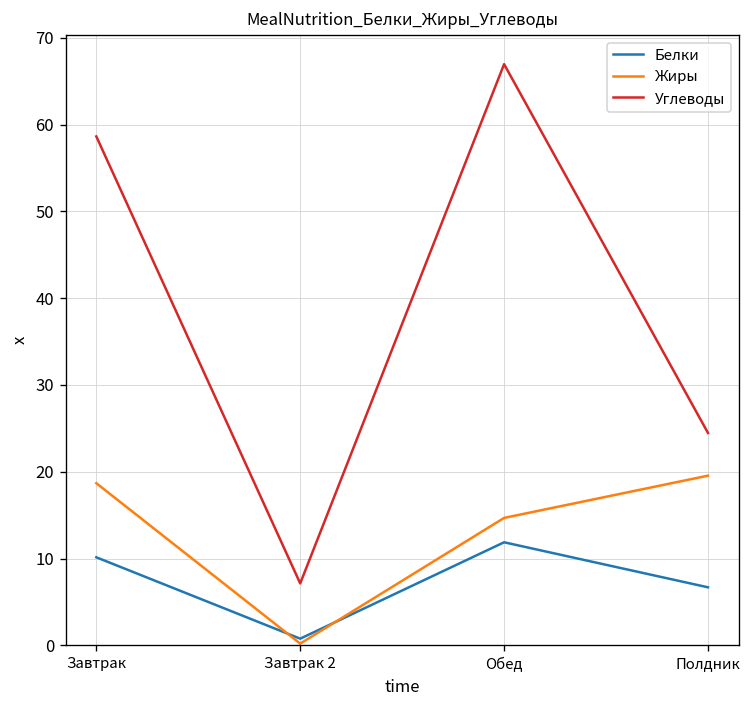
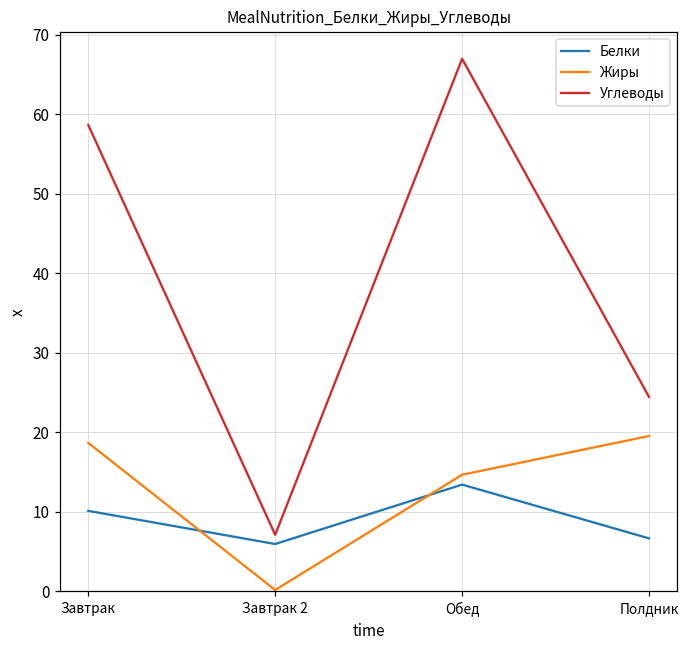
  {
    "Белки": {
      "Завтрак": 10,
-     "Завтрак 2": 1,
-     "Обед": 12,
+     "Завтрак 2": 6,
+     "Обед": 13,
      "Полдник": 7
    },
    "Жиры": {
      "Завтрак": 19,
      "Завтрак 2": 0,
      "Обед": 15,
      "Полдник": 20
    },
    "Углеводы": {
      "Завтрак": 59,
      "Завтрак 2": 7,
      "Обед": 67,
      "Полдник": 24
    }
  }
